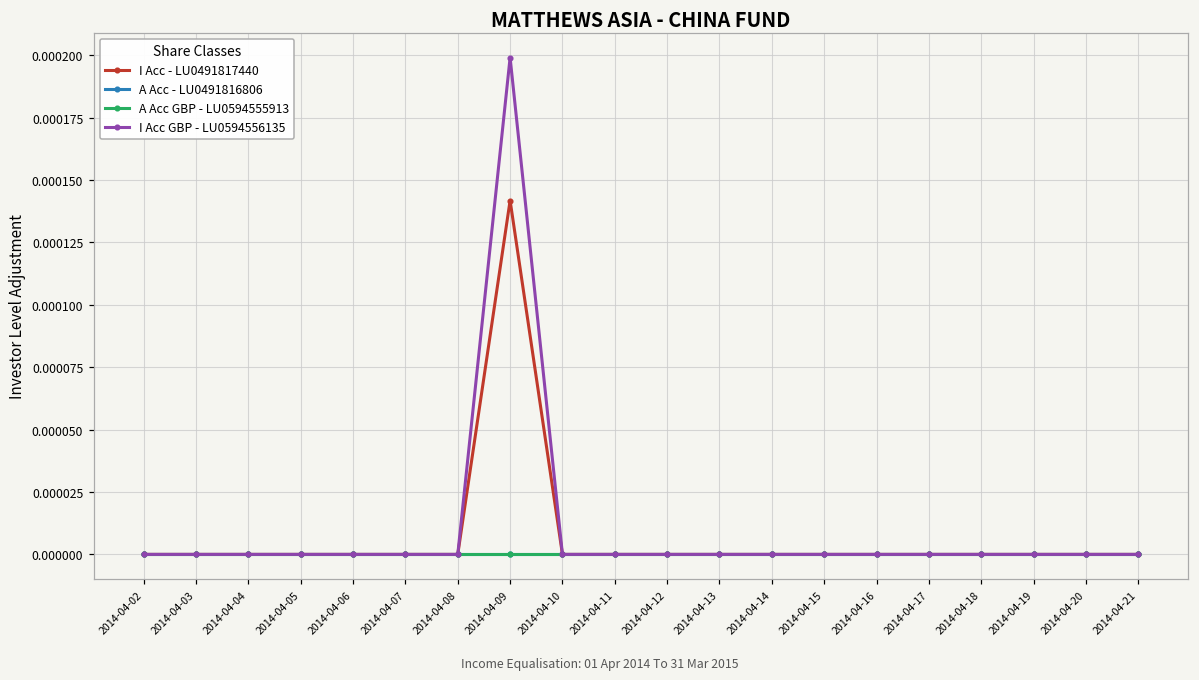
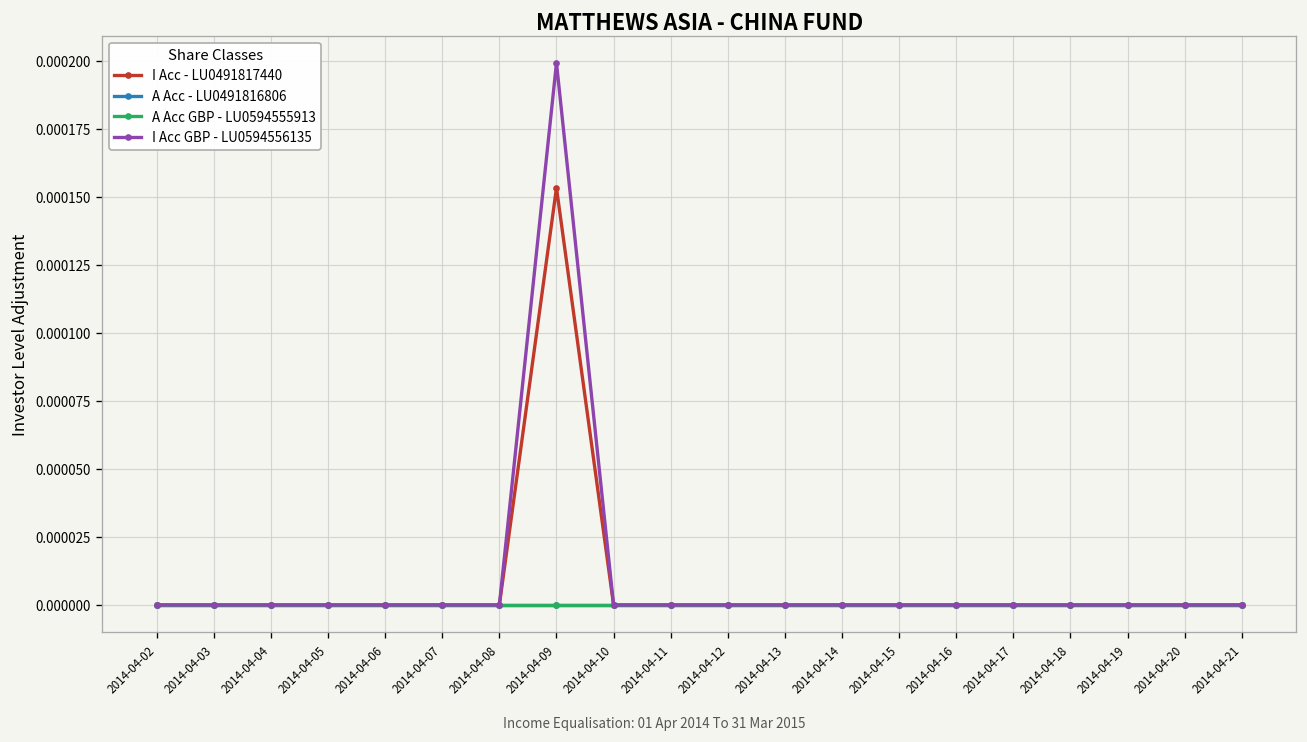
  {
    "I Acc - LU0491817440": {
-     "2014-04-09": 0.000142
+     "2014-04-09": 0.000153
    },
    "A Acc GBP - LU0594555913": {
      "2014-04-09": 0.000000
    },
    "I Acc GBP - LU0594556135": {
      "2014-04-09": 0.000199
    }
  }
